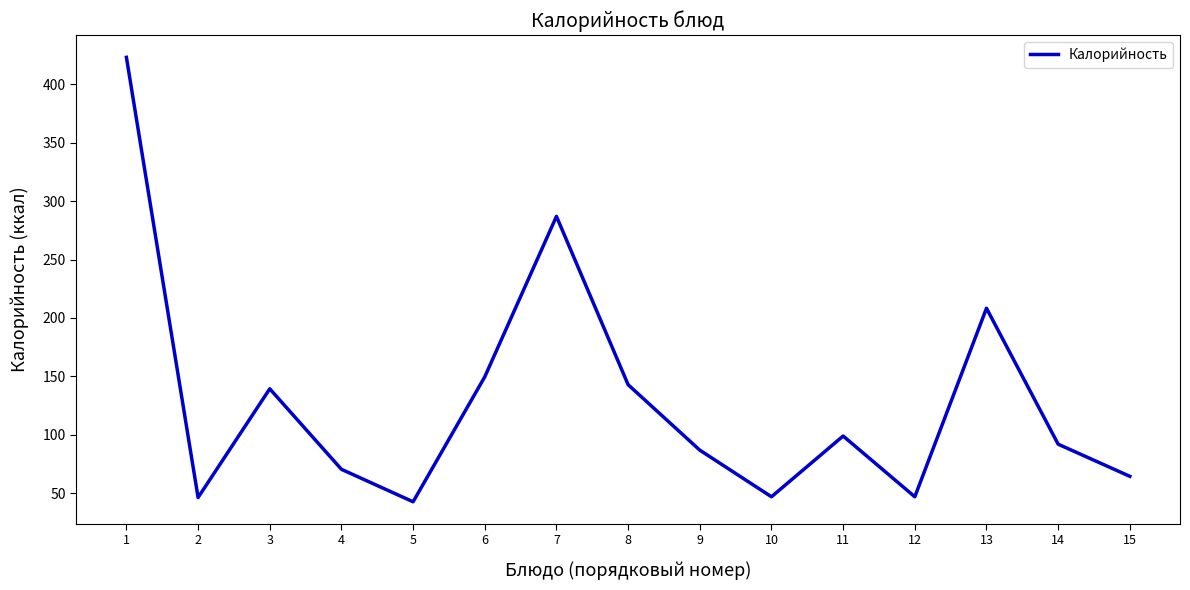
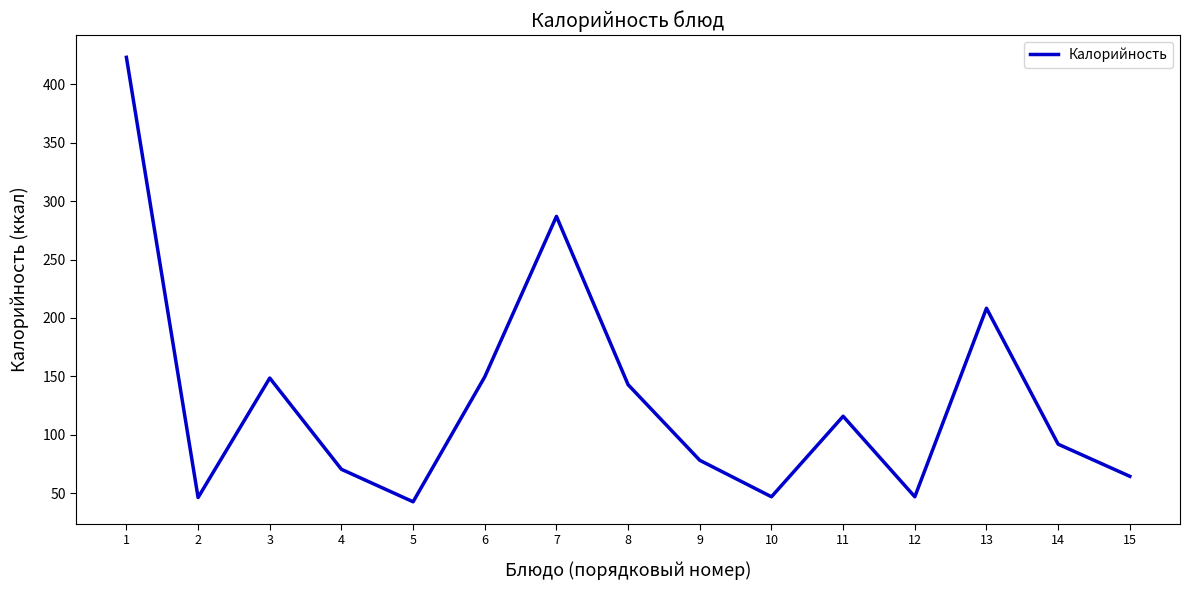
  {
    "1": 423,
    "2": 46,
-   "3": 139,
+   "3": 149,
    "4": 71,
    "5": 43,
    "6": 150,
    "7": 287,
    "8": 143,
-   "9": 87,
+   "9": 78,
    "10": 47,
-   "11": 99,
+   "11": 116,
    "12": 47,
    "13": 208,
    "14": 92,
    "15": 65
  }
